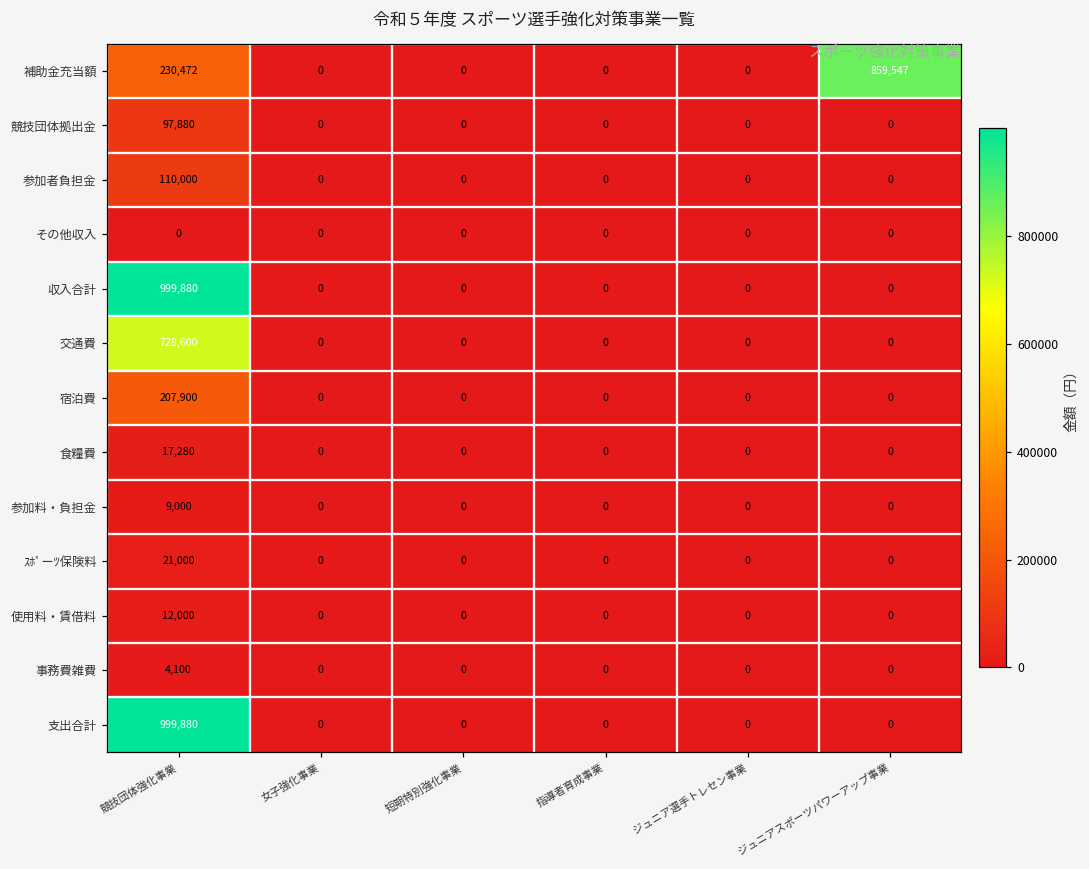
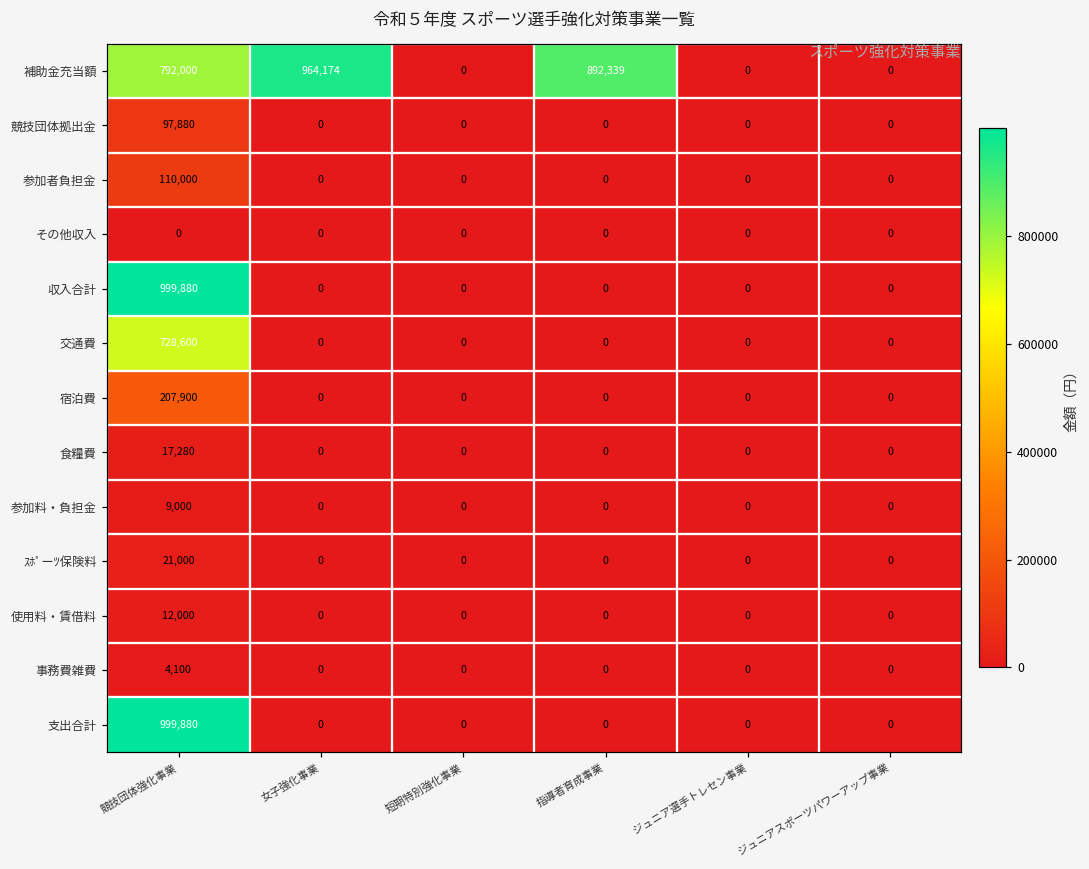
  {
    "補助金充当額": {
-     "競技団体強化事業": "230,472",
-     "女子強化事業": "0",
+     "競技団体強化事業": "792,000",
+     "女子強化事業": "964,174",
      "短期特別強化事業": "0",
-     "指導者育成事業": "0",
+     "指導者育成事業": "892,339",
      "ジュニア選手トレセン事業": "0",
-     "ジュニアスポーツパワーアップ事業": "859,547"
+     "ジュニアスポーツパワーアップ事業": "0"
    },
    "競技団体拠出金": {
      "競技団体強化事業": "97,880",
      "女子強化事業": "0",
      "短期特別強化事業": "0",
      "指導者育成事業": "0",
      "ジュニア選手トレセン事業": "0",
      "ジュニアスポーツパワーアップ事業": "0"
    },
    "参加者負担金": {
      "競技団体強化事業": "110,000",
      "女子強化事業": "0",
      "短期特別強化事業": "0",
      "指導者育成事業": "0",
      "ジュニア選手トレセン事業": "0",
      "ジュニアスポーツパワーアップ事業": "0"
    },
    "その他収入": {
      "競技団体強化事業": "0",
      "女子強化事業": "0",
      "短期特別強化事業": "0",
      "指導者育成事業": "0",
      "ジュニア選手トレセン事業": "0",
      "ジュニアスポーツパワーアップ事業": "0"
    },
    "収入合計": {
      "競技団体強化事業": "999,880",
      "女子強化事業": "0",
      "短期特別強化事業": "0",
      "指導者育成事業": "0",
      "ジュニア選手トレセン事業": "0",
      "ジュニアスポーツパワーアップ事業": "0"
    },
    "交通費": {
      "競技団体強化事業": "728,600",
      "女子強化事業": "0",
      "短期特別強化事業": "0",
      "指導者育成事業": "0",
      "ジュニア選手トレセン事業": "0",
      "ジュニアスポーツパワーアップ事業": "0"
    },
    "宿泊費": {
      "競技団体強化事業": "207,900",
      "女子強化事業": "0",
      "短期特別強化事業": "0",
      "指導者育成事業": "0",
      "ジュニア選手トレセン事業": "0",
      "ジュニアスポーツパワーアップ事業": "0"
    },
    "食糧費": {
      "競技団体強化事業": "17,280",
      "女子強化事業": "0",
      "短期特別強化事業": "0",
      "指導者育成事業": "0",
      "ジュニア選手トレセン事業": "0",
      "ジュニアスポーツパワーアップ事業": "0"
    },
    "参加料・負担金": {
      "競技団体強化事業": "9,000",
      "女子強化事業": "0",
      "短期特別強化事業": "0",
      "指導者育成事業": "0",
      "ジュニア選手トレセン事業": "0",
      "ジュニアスポーツパワーアップ事業": "0"
    },
    "ｽﾎﾟーﾂ保険料": {
      "競技団体強化事業": "21,000",
      "女子強化事業": "0",
      "短期特別強化事業": "0",
      "指導者育成事業": "0",
      "ジュニア選手トレセン事業": "0",
      "ジュニアスポーツパワーアップ事業": "0"
    },
    "使用料・賃借料": {
      "競技団体強化事業": "12,000",
      "女子強化事業": "0",
      "短期特別強化事業": "0",
      "指導者育成事業": "0",
      "ジュニア選手トレセン事業": "0",
      "ジュニアスポーツパワーアップ事業": "0"
    },
    "事務費雑費": {
      "競技団体強化事業": "4,100",
      "女子強化事業": "0",
      "短期特別強化事業": "0",
      "指導者育成事業": "0",
      "ジュニア選手トレセン事業": "0",
      "ジュニアスポーツパワーアップ事業": "0"
    },
    "支出合計": {
      "競技団体強化事業": "999,880",
      "女子強化事業": "0",
      "短期特別強化事業": "0",
      "指導者育成事業": "0",
      "ジュニア選手トレセン事業": "0",
      "ジュニアスポーツパワーアップ事業": "0"
    }
  }
